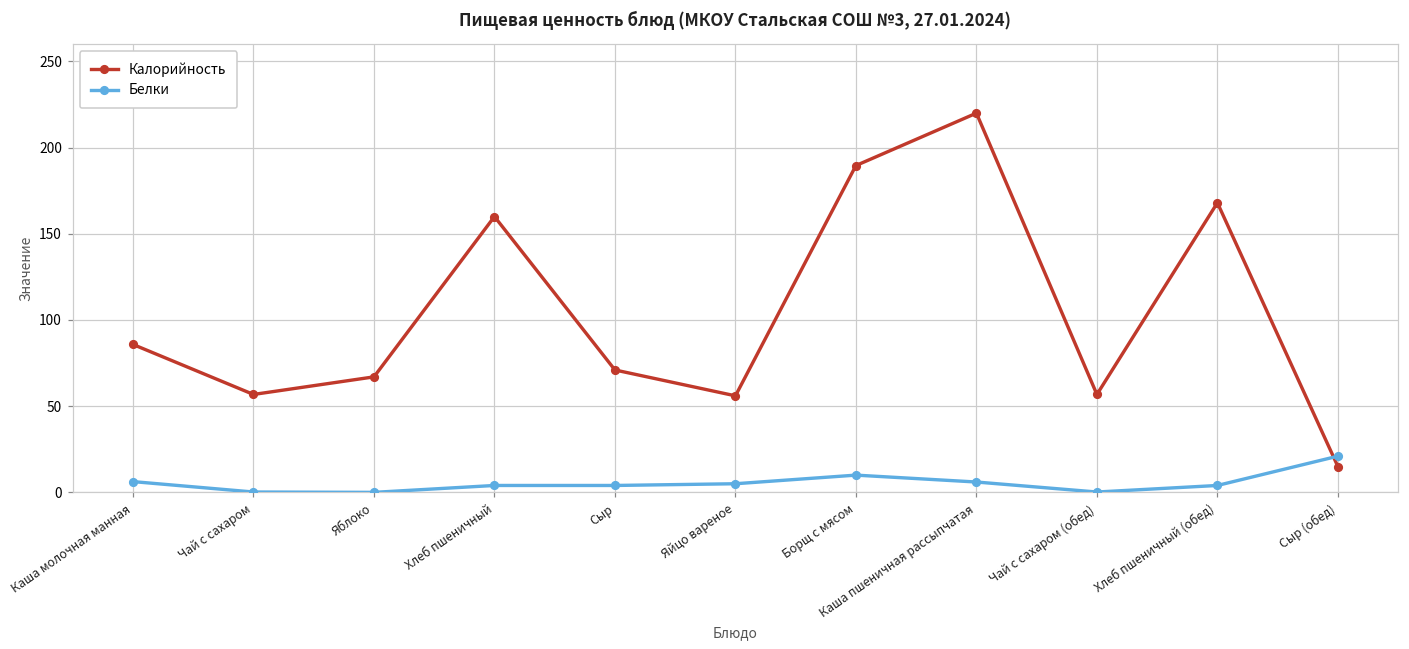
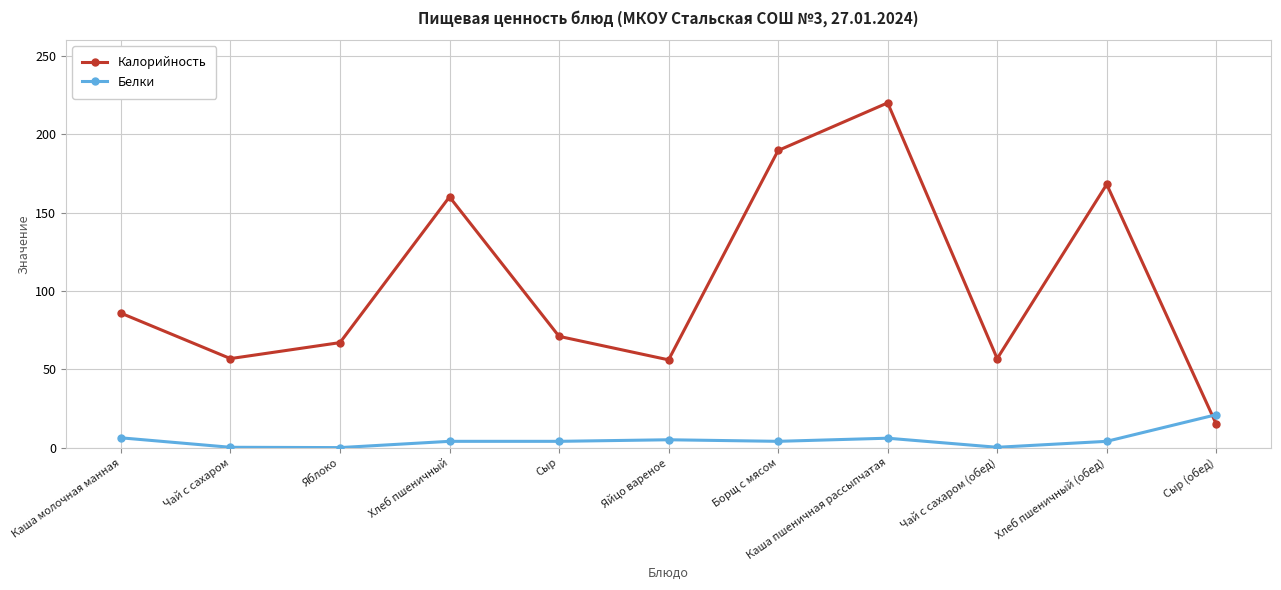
  {
    "Калорийность": {
      "Каша молочная манная": 86,
      "Чай с сахаром": 57,
      "Яблоко": 67,
      "Хлеб пшеничный": 160,
      "Сыр": 71,
      "Яйцо вареное": 56,
      "Борщ с мясом": 190,
      "Каша пшеничная рассыпчатая": 220,
      "Чай с сахаром (обед)": 57,
      "Хлеб пшеничный (обед)": 168,
      "Сыр (обед)": 15
    },
    "Белки": {
      "Каша молочная манная": 6,
      "Чай с сахаром": 0,
      "Яблоко": 0,
      "Хлеб пшеничный": 4,
      "Сыр": 4,
      "Яйцо вареное": 5,
-     "Борщ с мясом": 10,
+     "Борщ с мясом": 4,
      "Каша пшеничная рассыпчатая": 6,
      "Чай с сахаром (обед)": 0,
      "Хлеб пшеничный (обед)": 4,
      "Сыр (обед)": 21
    }
  }
